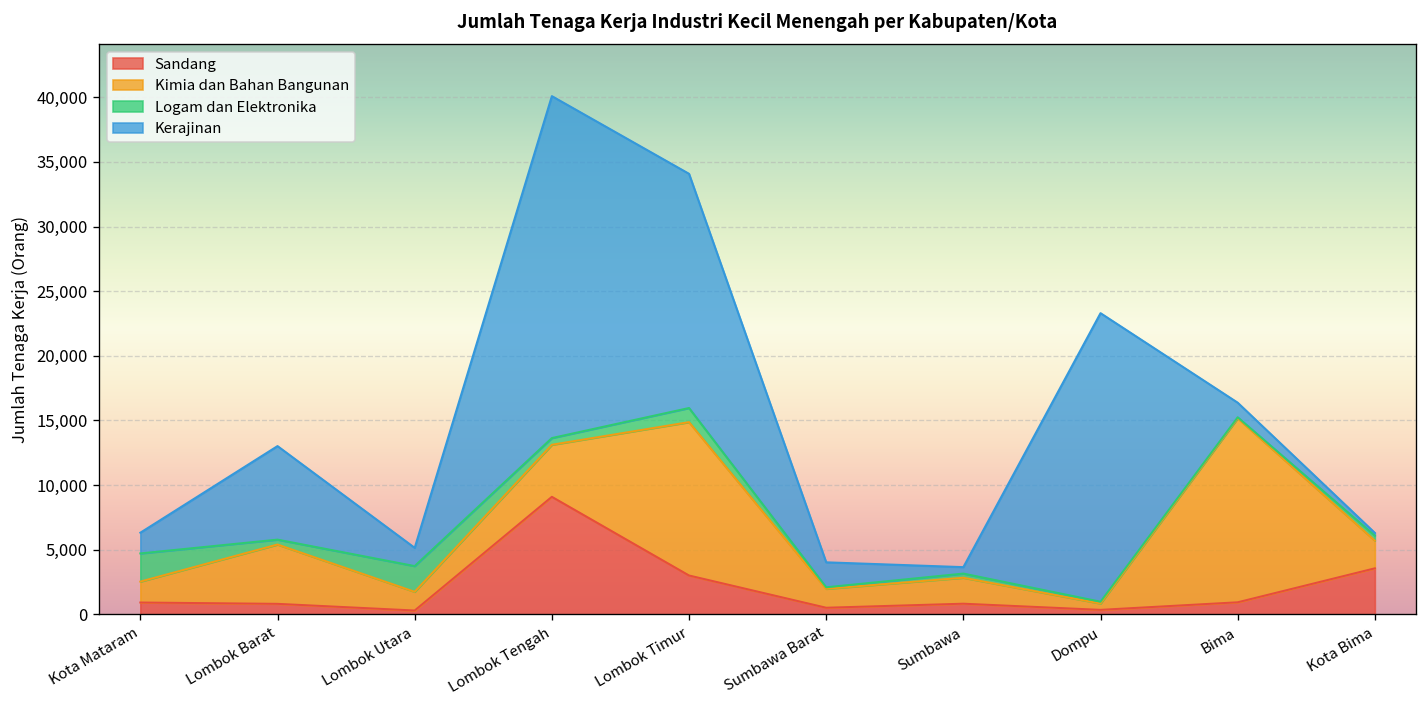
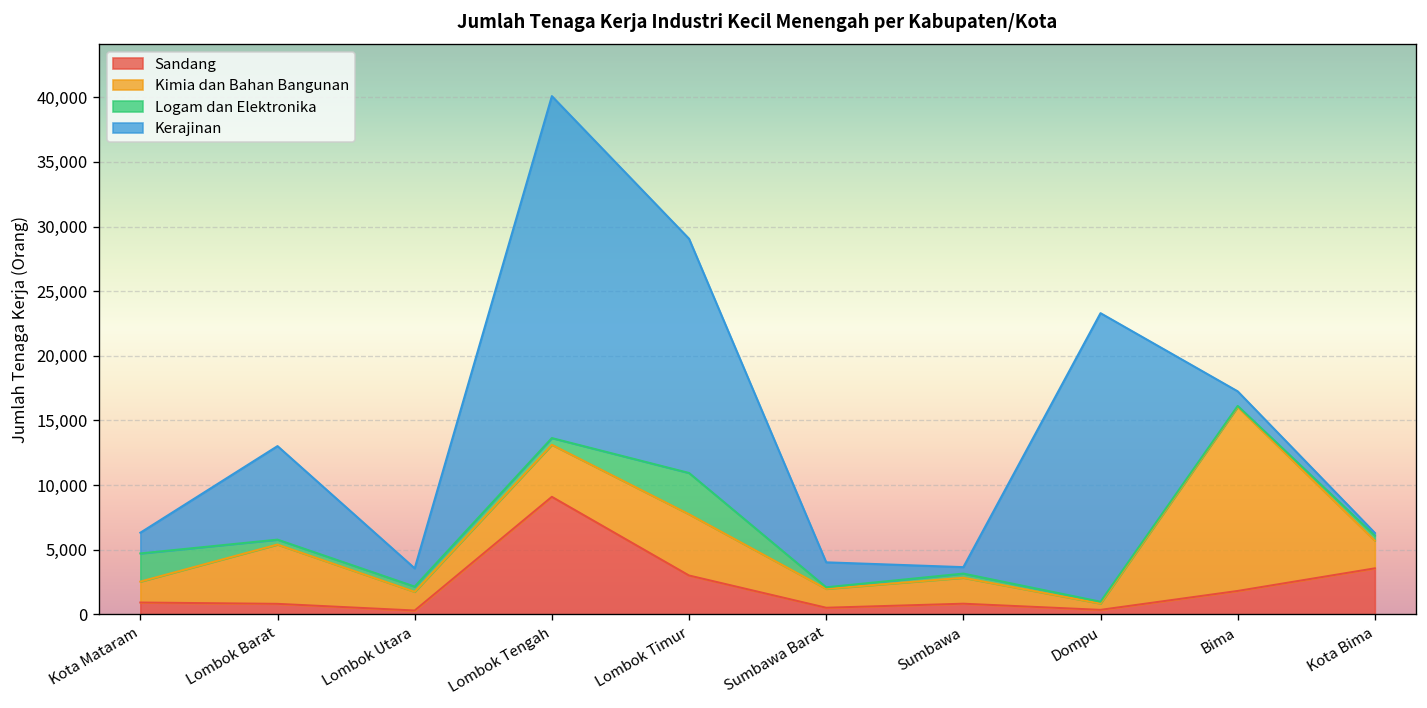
  {
    "Sandang": {
      "Kota Mataram": "900",
      "Lombok Barat": "800",
      "Lombok Utara": "300",
      "Lombok Tengah": "9,100",
      "Lombok Timur": "3,000",
      "Sumbawa Barat": "500",
      "Sumbawa": "800",
      "Dompu": "400",
-     "Bima": "900",
+     "Bima": "1,800",
      "Kota Bima": "3,600"
    },
    "Kimia dan Bahan Bangunan": {
      "Kota Mataram": "1,600",
      "Lombok Barat": "4,600",
      "Lombok Utara": "1,400",
      "Lombok Tengah": "4,000",
-     "Lombok Timur": "11,900",
+     "Lombok Timur": "4,700",
      "Sumbawa": "2,000",
      "Kota Bima": "2,100"
    },
    "Logam dan Elektronika": {
      "Kota Mataram": "2,200",
      "Lombok Barat": "400",
-     "Lombok Utara": "2,000",
+     "Lombok Utara": "400",
      "Lombok Tengah": "500",
-     "Lombok Timur": "1,100",
+     "Lombok Timur": "3,200",
      "Sumbawa": "300"
    },
    "Kerajinan": {
      "Kota Mataram": "1,600",
      "Lombok Barat": "7,200",
      "Lombok Utara": "1,400",
      "Lombok Tengah": "26,400",
      "Lombok Timur": "18,100",
      "Sumbawa Barat": "1,900",
      "Sumbawa": "500",
      "Dompu": "22,300",
      "Bima": "1,100"
    }
  }
